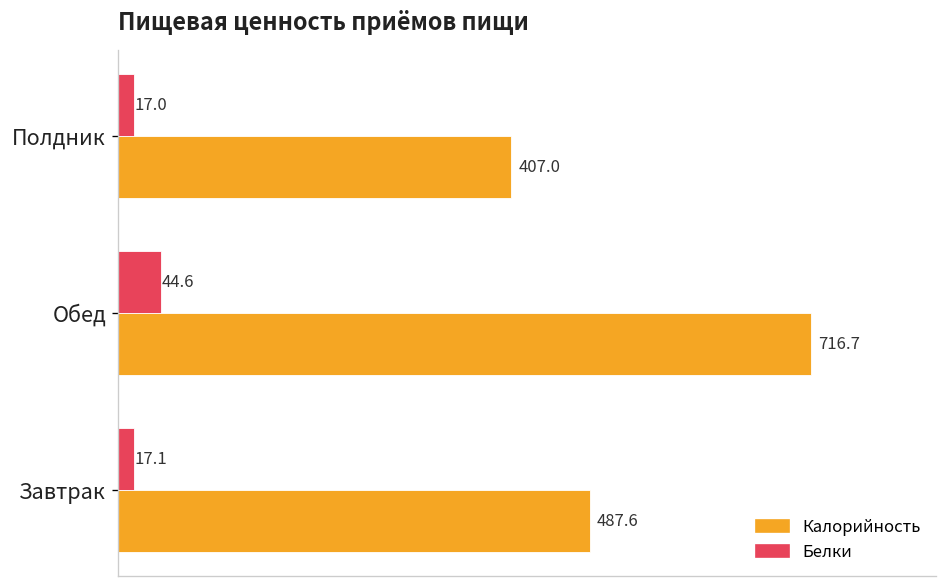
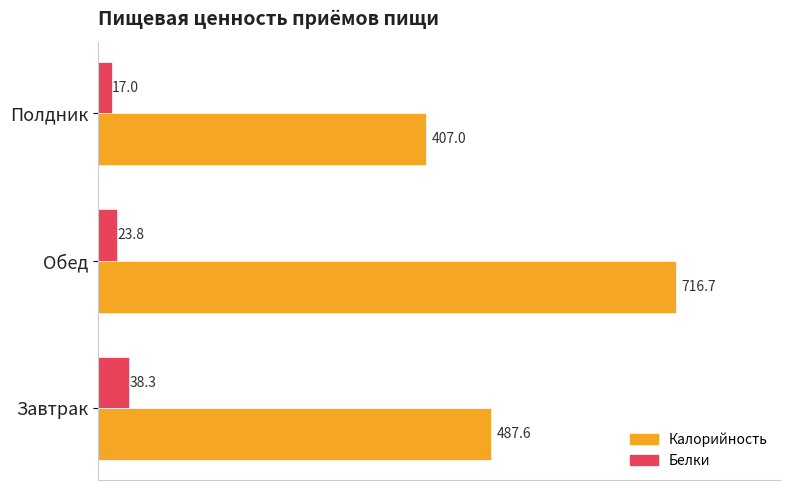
  {
    "Калорийность": {
      "Полдник": 407.0,
      "Обед": 716.7,
      "Завтрак": 487.6
    },
    "Белки": {
      "Полдник": 17.0,
-     "Обед": 44.6,
-     "Завтрак": 17.1
+     "Обед": 23.8,
+     "Завтрак": 38.3
    }
  }
